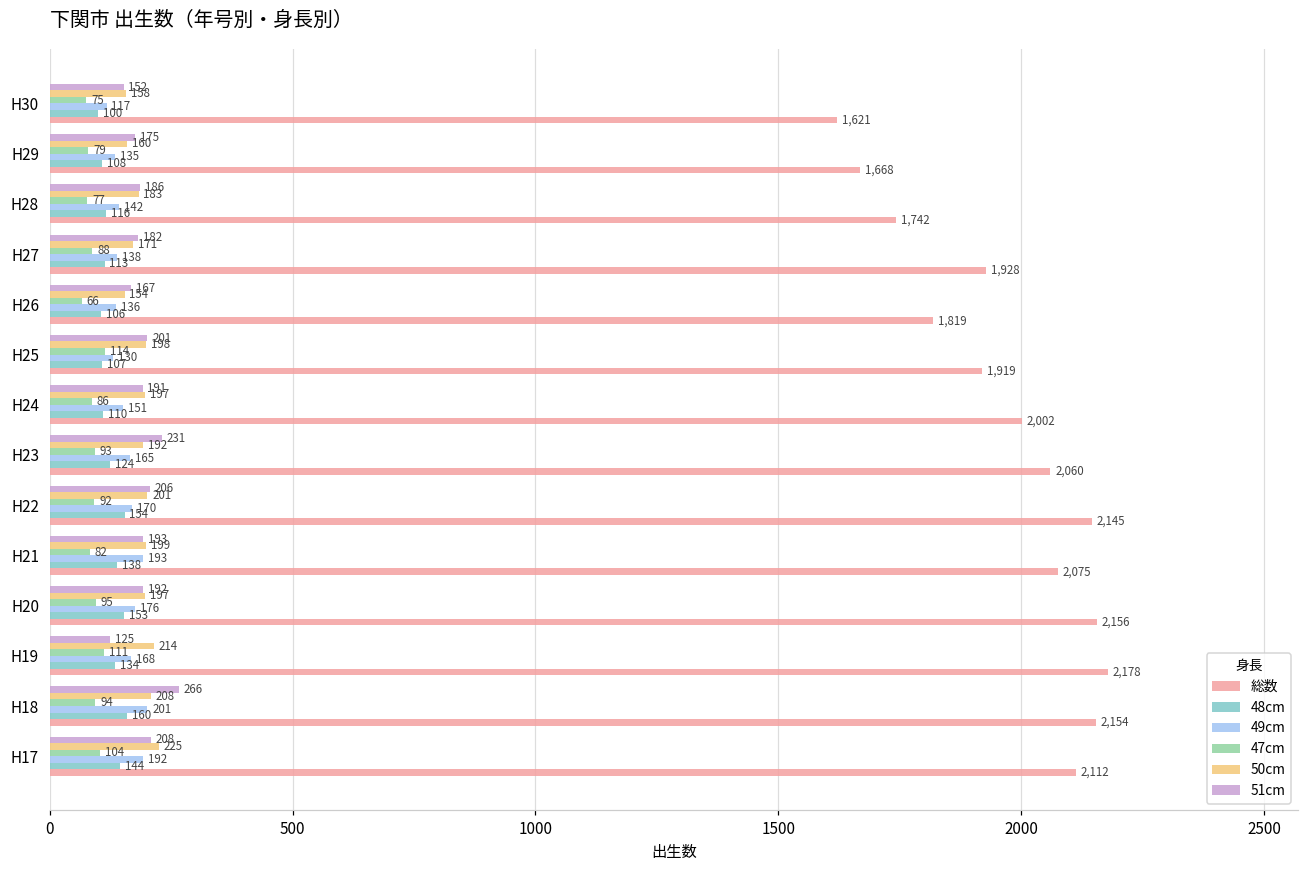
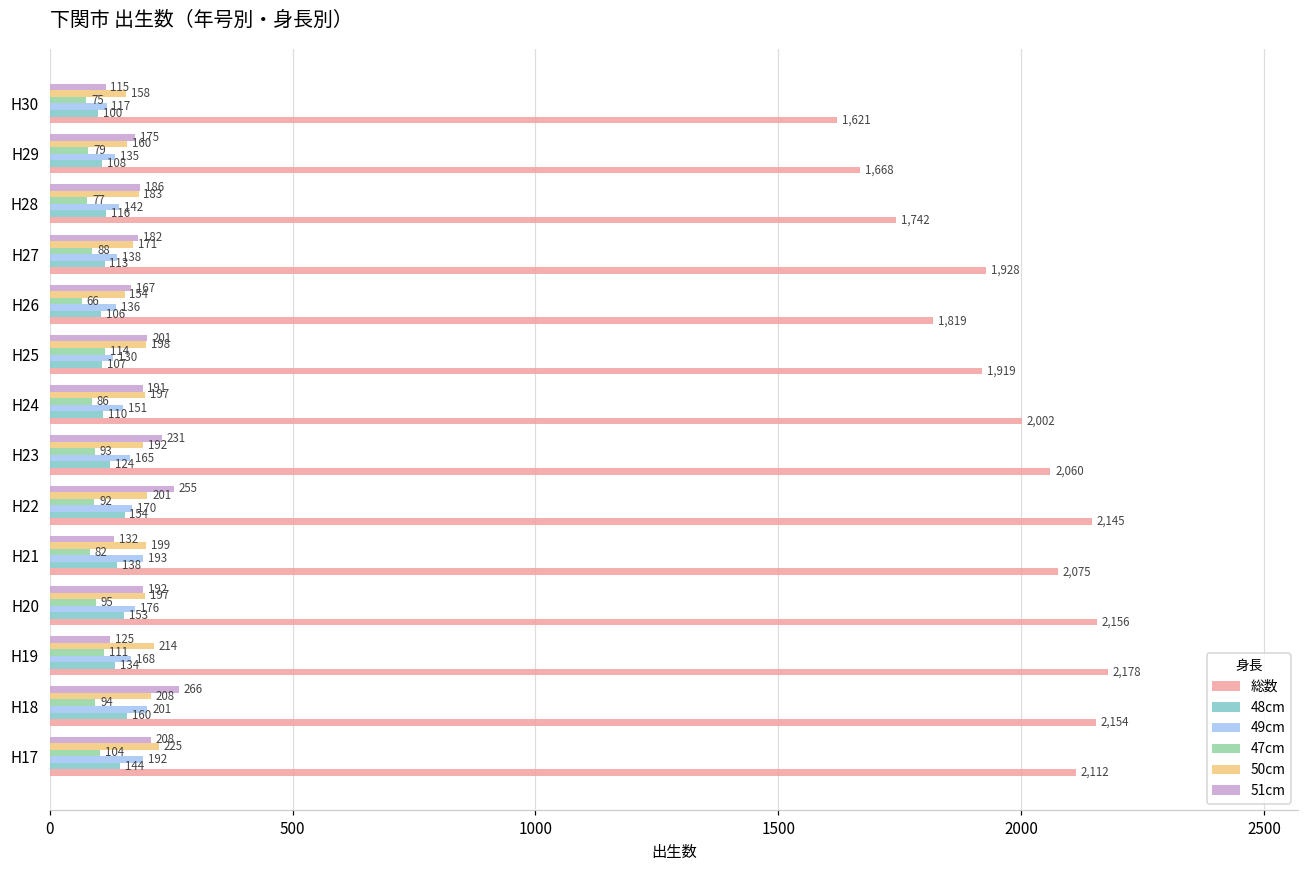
  {
    "51cm": {
-     "H30": 152,
+     "H30": 115,
      "H23": 231,
-     "H22": 206,
-     "H21": 193,
+     "H22": 255,
+     "H21": 132,
      "H19": 125,
      "H18": 266
    }
  }
